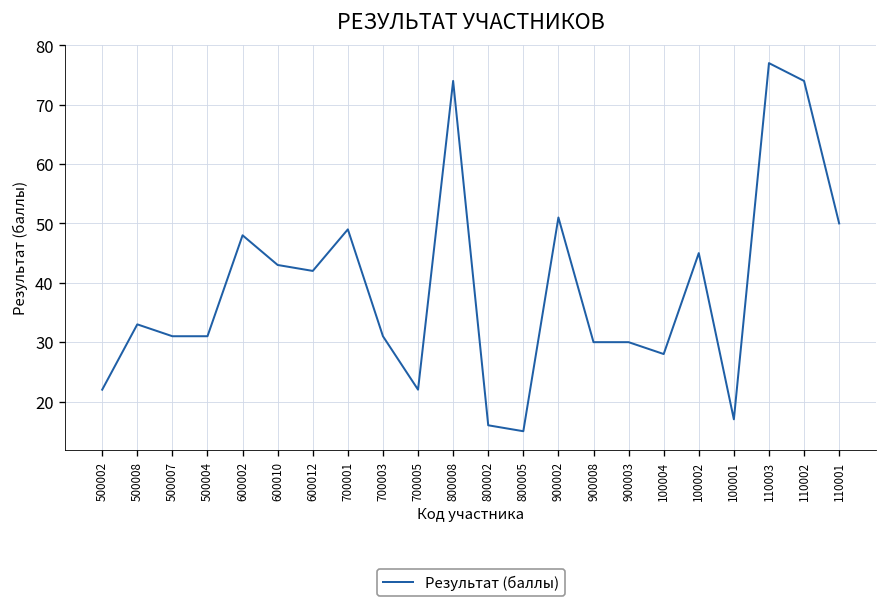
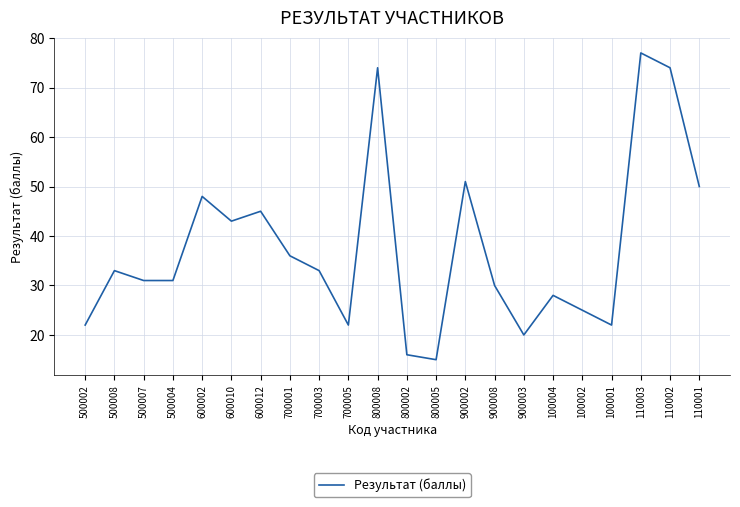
  {
    "500002": 22,
    "500008": 33,
    "500007": 31,
    "500004": 31,
    "600002": 48,
    "600010": 43,
-   "600012": 42,
-   "700001": 49,
-   "700003": 31,
+   "600012": 45,
+   "700001": 36,
+   "700003": 33,
    "700005": 22,
    "800008": 74,
    "800002": 16,
    "800005": 15,
    "900002": 51,
    "900008": 30,
-   "900003": 30,
+   "900003": 20,
    "100004": 28,
-   "100002": 45,
-   "100001": 17,
+   "100002": 25,
+   "100001": 22,
    "110003": 77,
    "110002": 74,
    "110001": 50
  }
